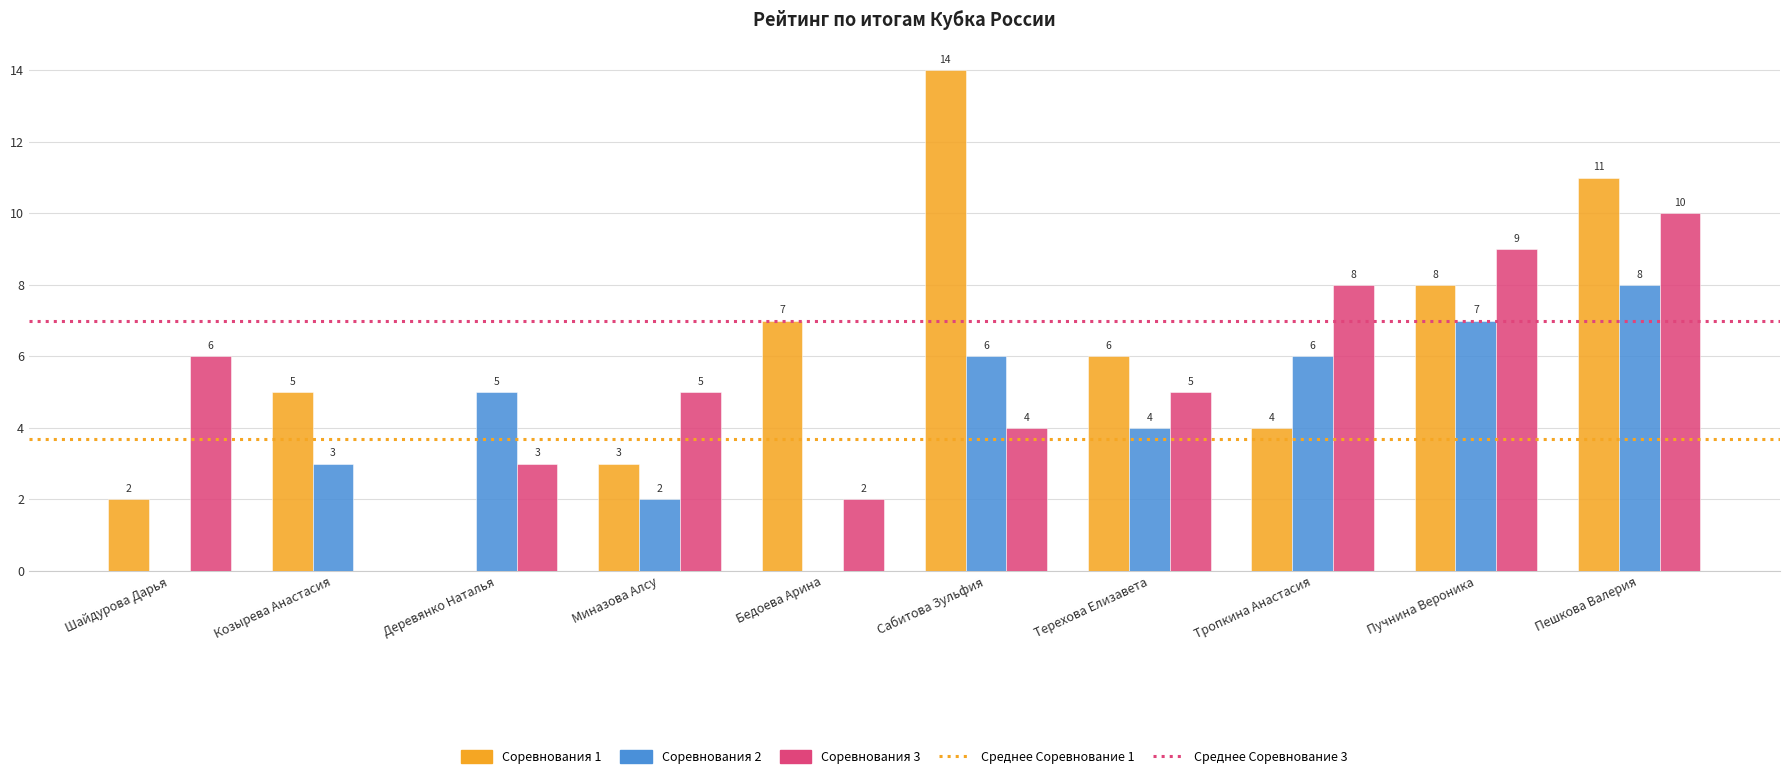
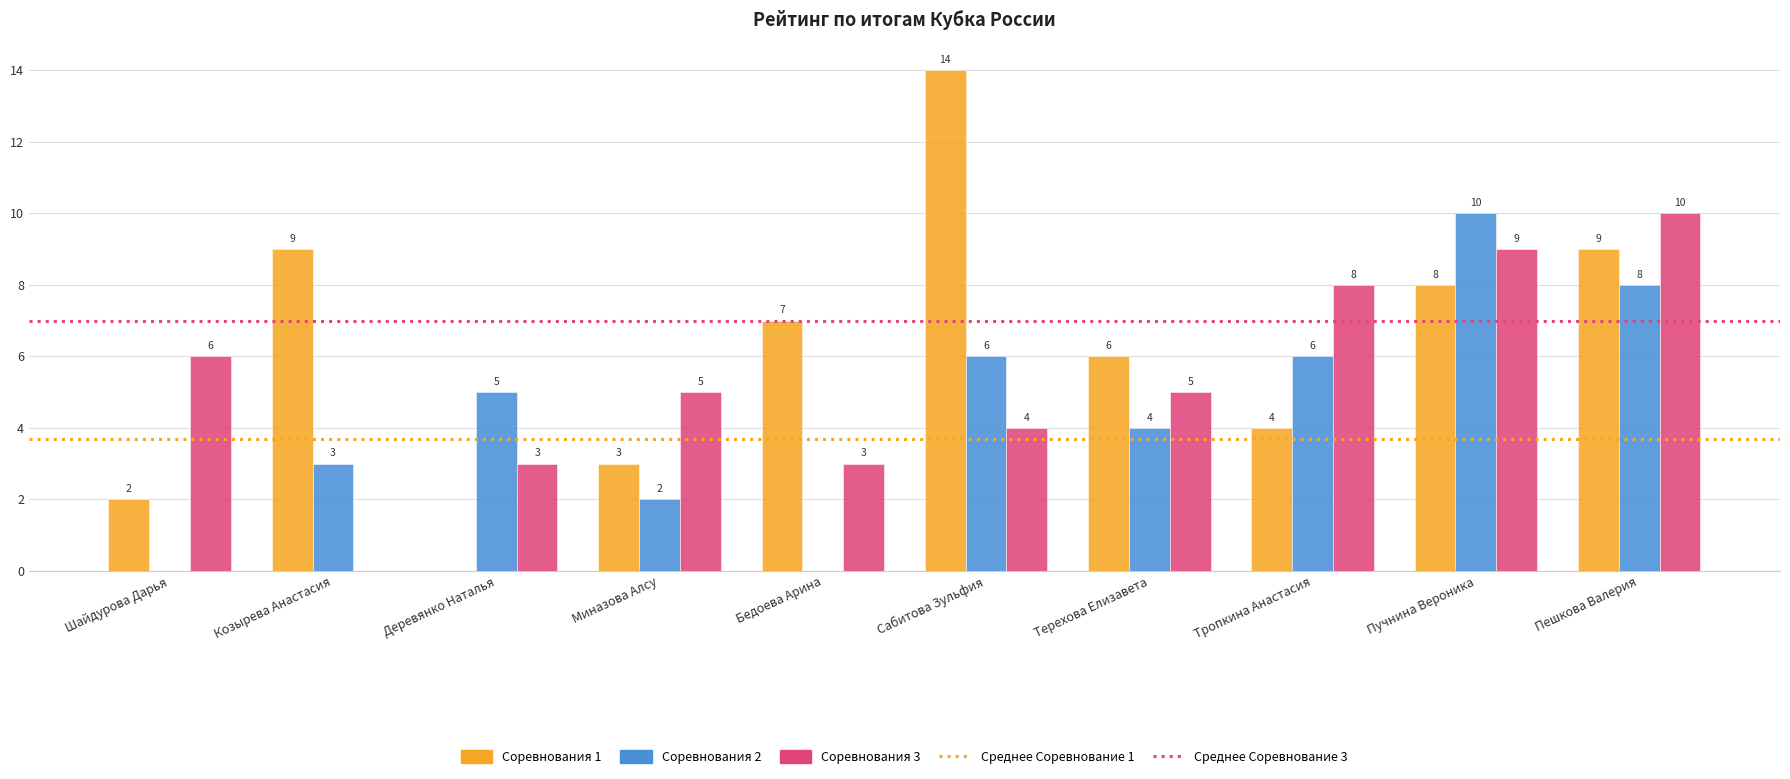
  {
    "Соревнования 1": {
      "Шайдурова Дарья": 2,
-     "Козырева Анастасия": 5,
+     "Козырева Анастасия": 9,
      "Миназова Алсу": 3,
      "Бедоева Арина": 7,
      "Сабитова Зульфия": 14,
      "Терехова Елизавета": 6,
      "Тропкина Анастасия": 4,
      "Пучнина Вероника": 8,
-     "Пешкова Валерия": 11
+     "Пешкова Валерия": 9
    },
    "Соревнования 2": {
      "Козырева Анастасия": 3,
      "Деревянко Наталья": 5,
      "Миназова Алсу": 2,
      "Сабитова Зульфия": 6,
      "Терехова Елизавета": 4,
      "Тропкина Анастасия": 6,
-     "Пучнина Вероника": 7,
+     "Пучнина Вероника": 10,
      "Пешкова Валерия": 8
    },
    "Соревнования 3": {
      "Шайдурова Дарья": 6,
      "Деревянко Наталья": 3,
      "Миназова Алсу": 5,
-     "Бедоева Арина": 2,
+     "Бедоева Арина": 3,
      "Сабитова Зульфия": 4,
      "Терехова Елизавета": 5,
      "Тропкина Анастасия": 8,
      "Пучнина Вероника": 9,
      "Пешкова Валерия": 10
    }
  }
